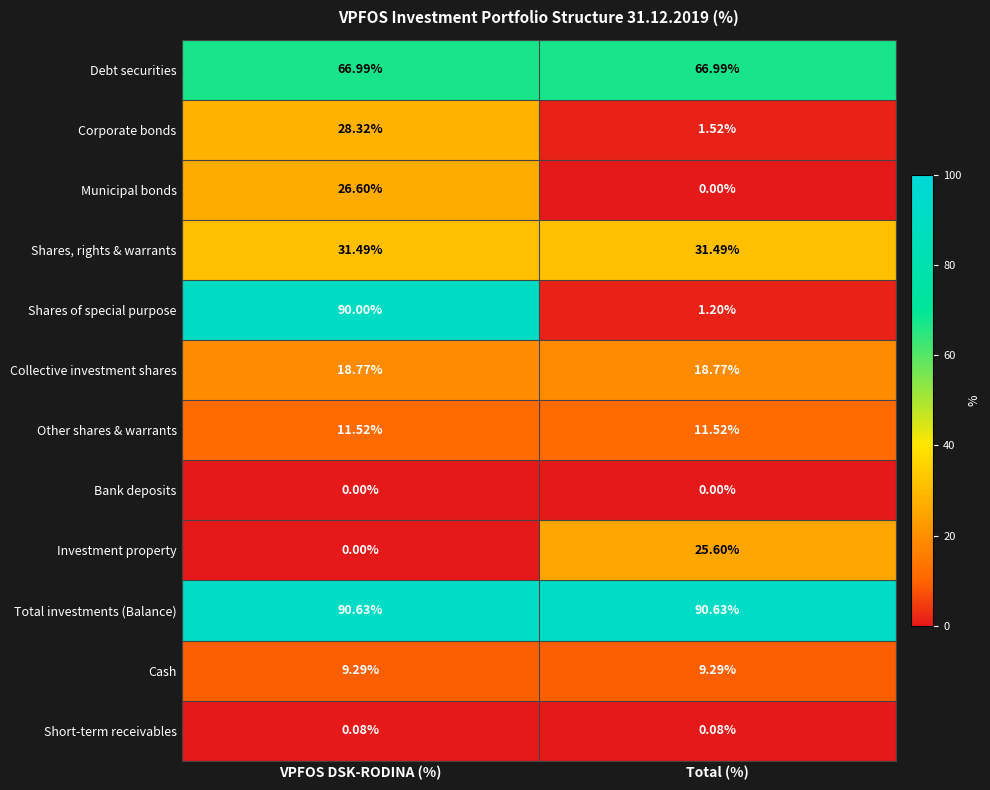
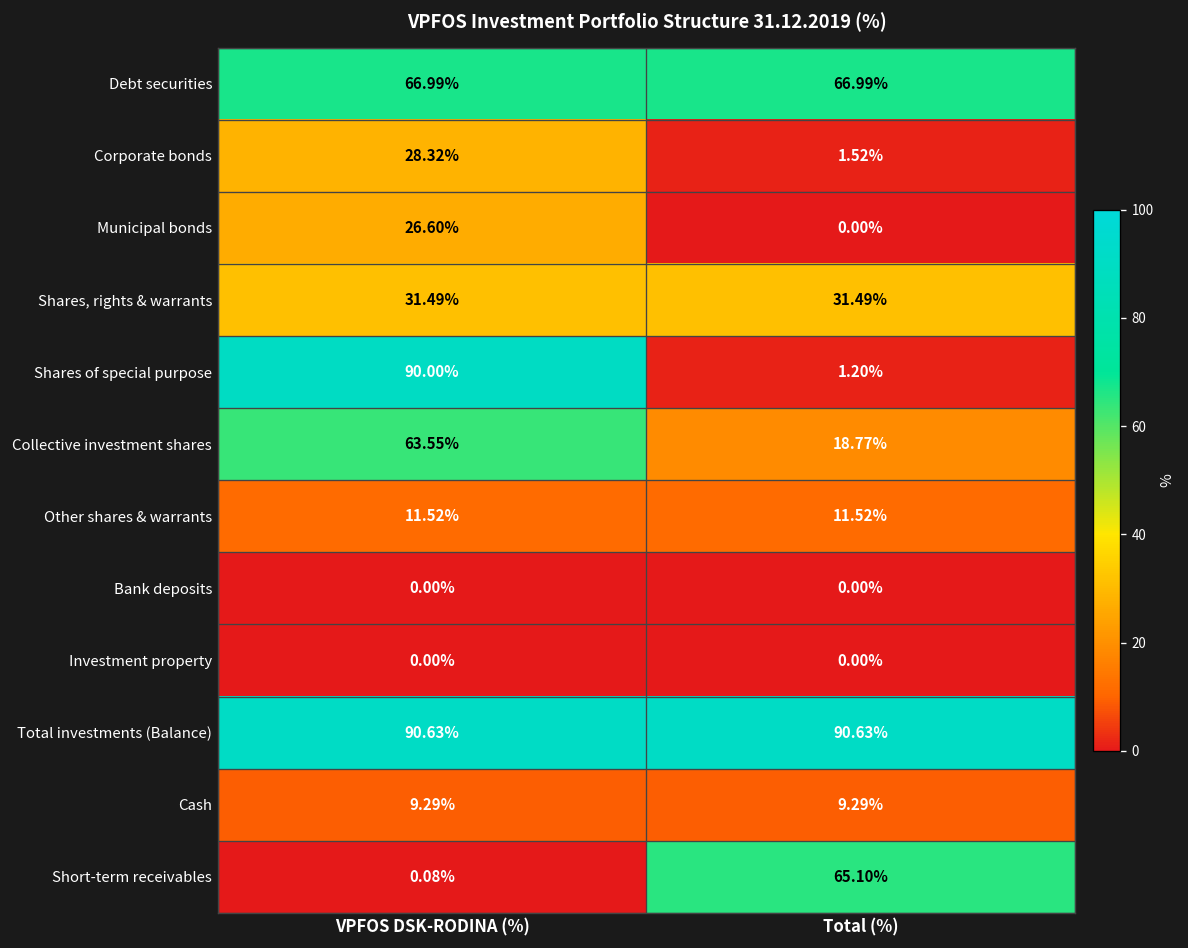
  {
    "Debt securities": {
      "VPFOS DSK-RODINA (%)": "66.99%",
      "Total (%)": "66.99%"
    },
    "Corporate bonds": {
      "VPFOS DSK-RODINA (%)": "28.32%",
      "Total (%)": "1.52%"
    },
    "Municipal bonds": {
      "VPFOS DSK-RODINA (%)": "26.60%",
      "Total (%)": "0.00%"
    },
    "Shares, rights & warrants": {
      "VPFOS DSK-RODINA (%)": "31.49%",
      "Total (%)": "31.49%"
    },
    "Shares of special purpose": {
      "VPFOS DSK-RODINA (%)": "90.00%",
      "Total (%)": "1.20%"
    },
    "Collective investment shares": {
-     "VPFOS DSK-RODINA (%)": "18.77%",
+     "VPFOS DSK-RODINA (%)": "63.55%",
      "Total (%)": "18.77%"
    },
    "Other shares & warrants": {
      "VPFOS DSK-RODINA (%)": "11.52%",
      "Total (%)": "11.52%"
    },
    "Bank deposits": {
      "VPFOS DSK-RODINA (%)": "0.00%",
      "Total (%)": "0.00%"
    },
    "Investment property": {
      "VPFOS DSK-RODINA (%)": "0.00%",
-     "Total (%)": "25.60%"
+     "Total (%)": "0.00%"
    },
    "Total investments (Balance)": {
      "VPFOS DSK-RODINA (%)": "90.63%",
      "Total (%)": "90.63%"
    },
    "Cash": {
      "VPFOS DSK-RODINA (%)": "9.29%",
      "Total (%)": "9.29%"
    },
    "Short-term receivables": {
      "VPFOS DSK-RODINA (%)": "0.08%",
-     "Total (%)": "0.08%"
+     "Total (%)": "65.10%"
    }
  }
